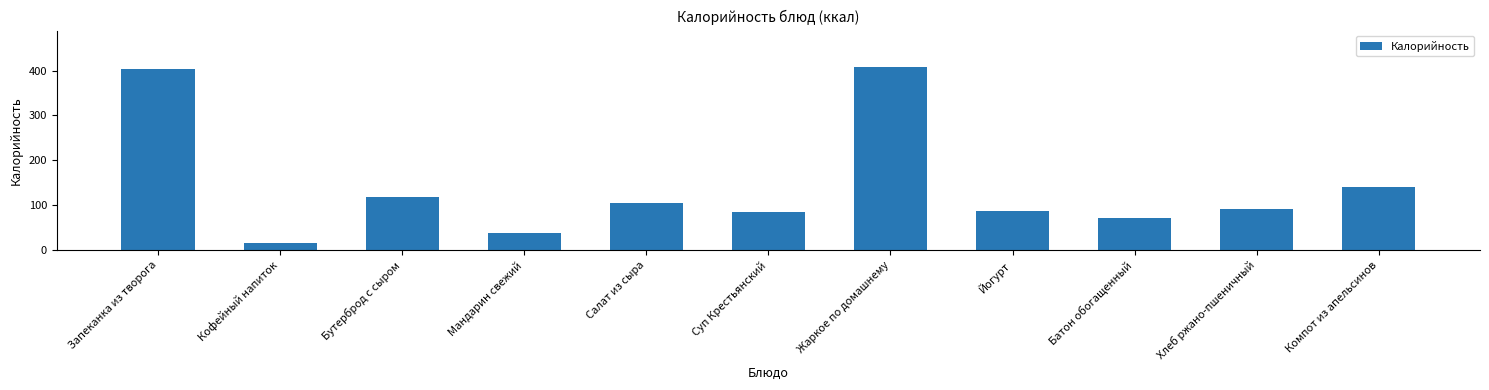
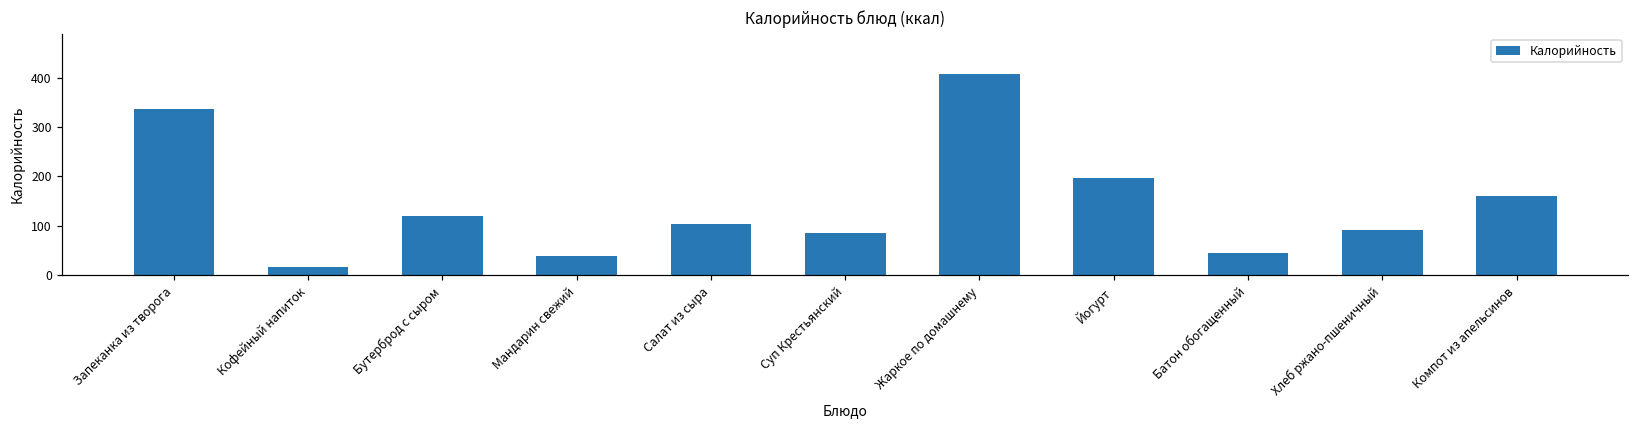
  {
-   "Запеканка из творога": 400,
+   "Запеканка из творога": 340,
    "Кофейный напиток": 20,
    "Бутерброд с сыром": 120,
    "Мандарин свежий": 40,
    "Салат из сыра": 100,
    "Суп Крестьянский": 90,
    "Жаркое по домашнему": 410,
-   "Йогурт": 90,
-   "Батон обогащенный": 70,
+   "Йогурт": 200,
+   "Батон обогащенный": 40,
    "Хлеб ржано-пшеничный": 90,
-   "Компот из апельсинов": 140
+   "Компот из апельсинов": 160
  }
